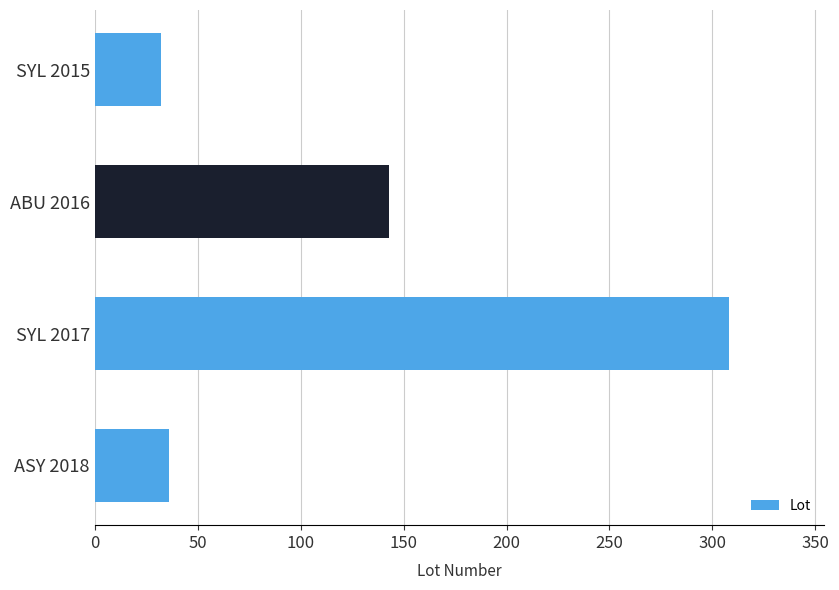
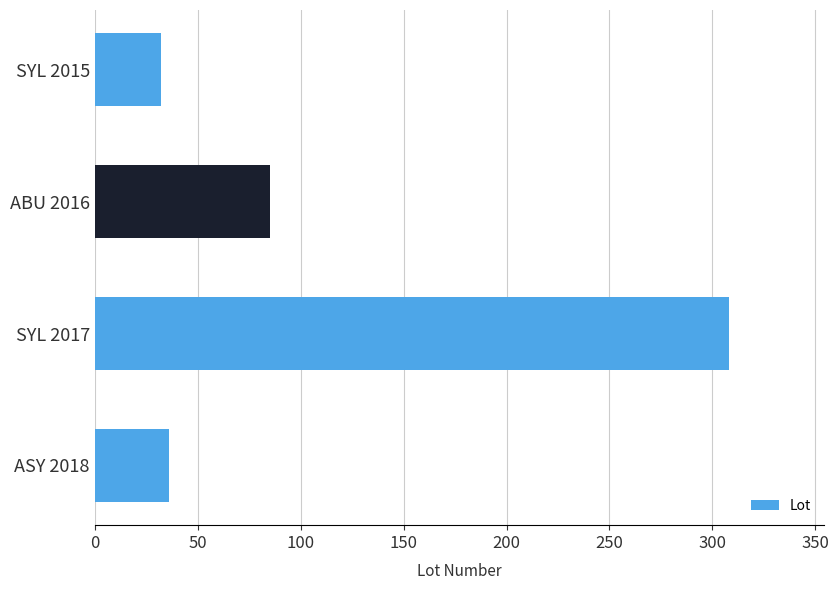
  {
    "SYL 2015": 32,
-   "ABU 2016": 143,
+   "ABU 2016": 85,
    "SYL 2017": 308,
    "ASY 2018": 36
  }
